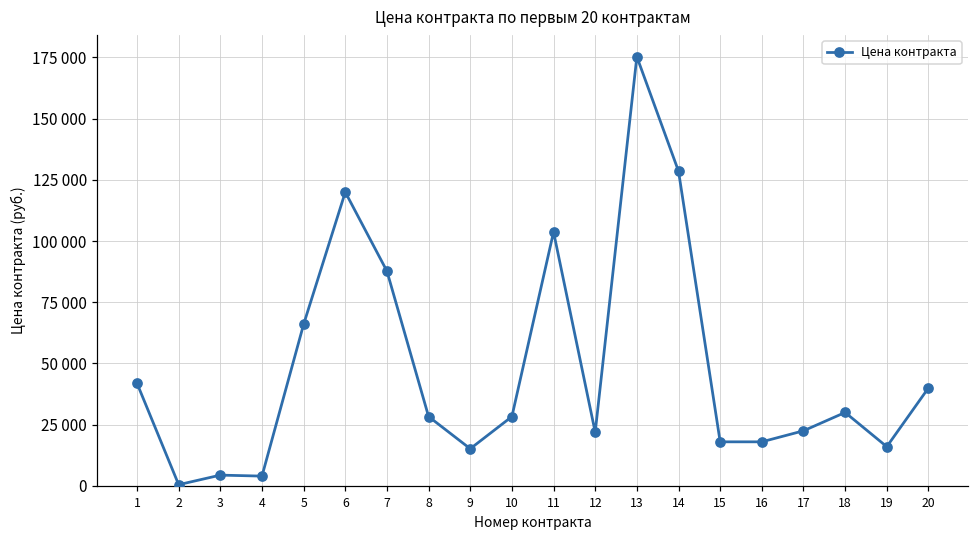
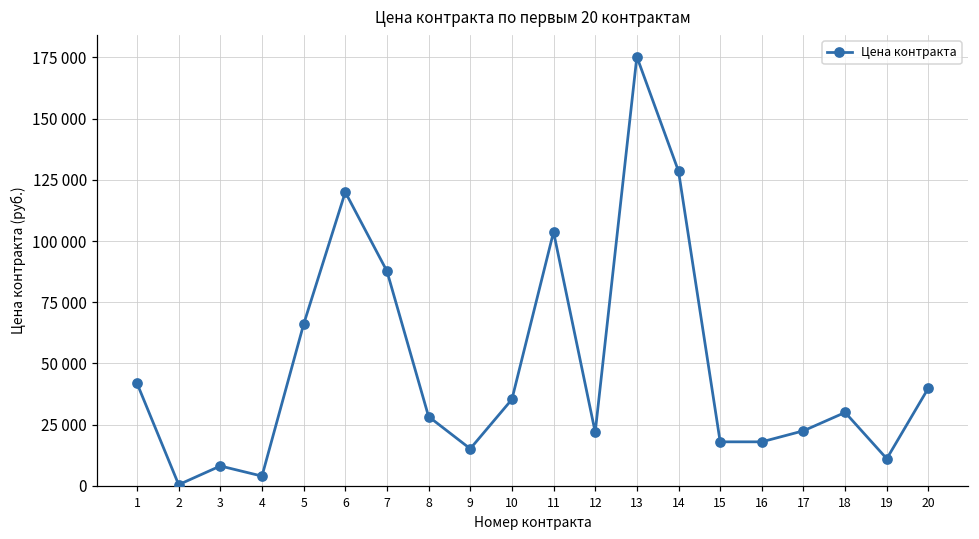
  {
    "1": 42000,
    "2": 1000,
-   "3": 4000,
+   "3": 8000,
    "4": 4000,
    "5": 66000,
    "6": 120000,
    "7": 88000,
    "8": 28000,
    "9": 15000,
-   "10": 28000,
+   "10": 35000,
    "11": 104000,
    "12": 22000,
    "13": 175000,
    "14": 129000,
    "15": 18000,
    "16": 18000,
    "17": 23000,
    "18": 30000,
-   "19": 16000,
+   "19": 11000,
    "20": 40000
  }
